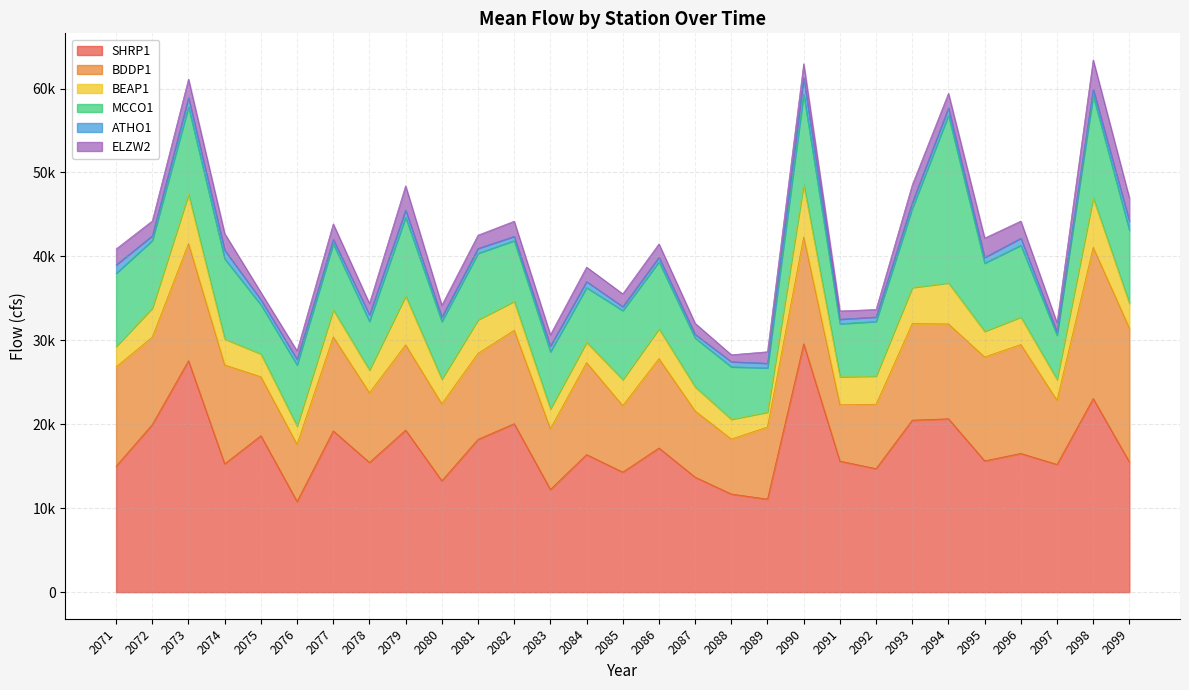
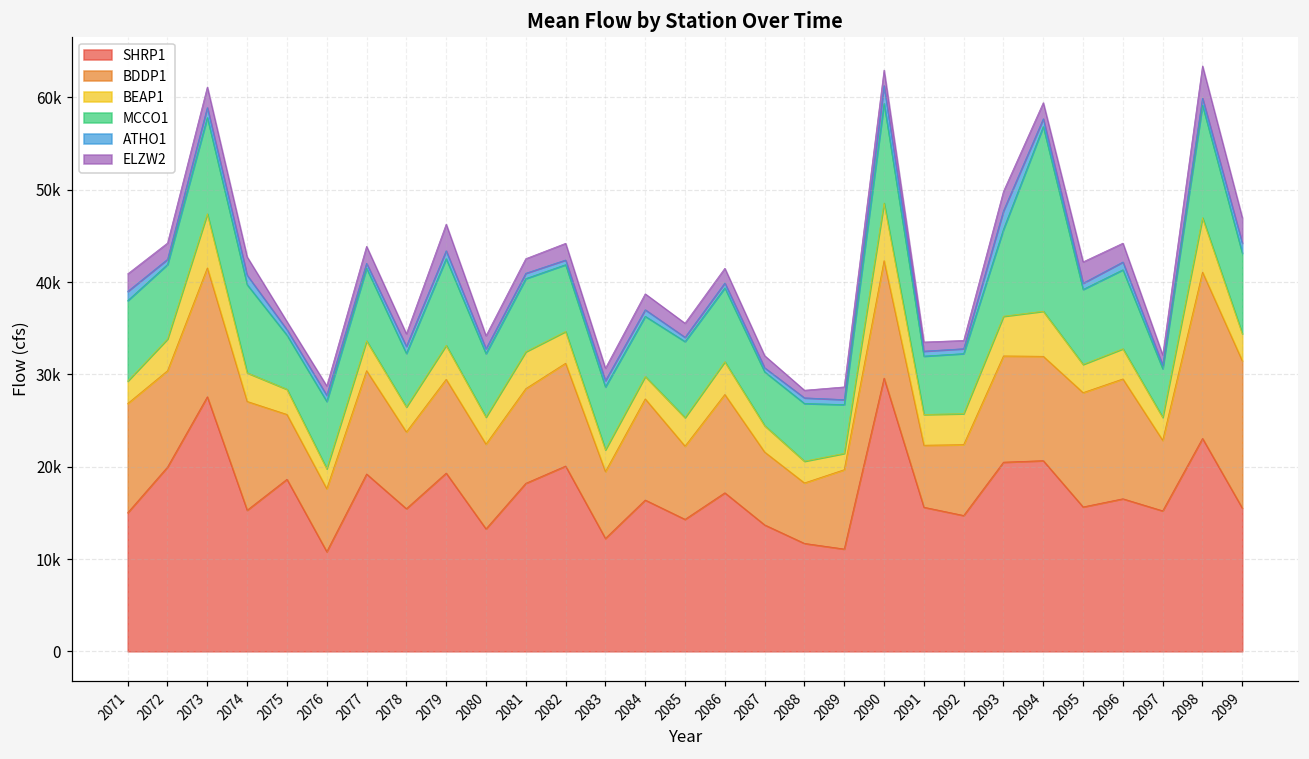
  {
    "BEAP1": {
      "2071": 2000,
      "2072": 3000,
      "2073": 6000,
      "2074": 3000,
      "2075": 3000,
      "2076": 2000,
      "2077": 3000,
      "2078": 3000,
-     "2079": 6000,
+     "2079": 4000,
      "2080": 3000,
      "2081": 4000,
      "2082": 3000,
      "2083": 2000,
      "2084": 2000,
      "2085": 3000,
      "2086": 4000,
      "2087": 3000,
      "2088": 2000,
      "2089": 2000,
      "2090": 6000,
      "2091": 3000,
      "2092": 3000,
      "2093": 4000,
      "2094": 5000,
      "2095": 3000,
      "2096": 3000,
      "2097": 2000,
      "2098": 6000,
      "2099": 3000
    },
    "MCCO1": {
      "2071": 9000,
      "2072": 8000,
      "2073": 10000,
      "2074": 10000,
      "2075": 6000,
      "2076": 7000,
      "2077": 8000,
      "2078": 6000,
      "2079": 9000,
      "2080": 7000,
      "2081": 8000,
      "2082": 7000,
      "2083": 7000,
      "2084": 7000,
      "2085": 8000,
      "2086": 8000,
      "2087": 6000,
      "2088": 6000,
      "2089": 5000,
      "2090": 11000,
      "2091": 6000,
      "2092": 7000,
      "2093": 9000,
      "2094": 20000,
      "2095": 8000,
      "2096": 9000,
      "2097": 5000,
      "2098": 12000,
      "2099": 9000
    },
    "ATHO1": {
      "2071": 1000,
      "2072": 1000,
      "2073": 1000,
      "2074": 1000,
      "2075": 1000,
      "2076": 1000,
      "2077": 1000,
      "2078": 1000,
      "2079": 1000,
      "2080": 1000,
      "2081": 1000,
      "2082": 1000,
      "2083": 1000,
      "2084": 1000,
      "2085": 0,
      "2086": 1000,
      "2087": 0,
      "2088": 1000,
      "2089": 1000,
      "2090": 2000,
      "2091": 1000,
      "2092": 1000,
-     "2093": 1000,
+     "2093": 2000,
      "2094": 1000,
      "2095": 1000,
      "2096": 1000,
      "2097": 0,
      "2098": 1000,
      "2099": 1000
    },
    "ELZW2": {
      "2071": 2000,
      "2072": 2000,
      "2073": 2000,
      "2074": 2000,
      "2075": 1000,
      "2076": 1000,
      "2077": 2000,
      "2078": 1000,
      "2079": 3000,
      "2080": 1000,
      "2081": 2000,
      "2082": 2000,
      "2083": 1000,
      "2084": 2000,
      "2085": 2000,
      "2086": 2000,
      "2087": 1000,
      "2088": 1000,
      "2089": 1000,
      "2090": 2000,
      "2091": 1000,
      "2092": 1000,
      "2093": 2000,
      "2094": 2000,
      "2095": 2000,
      "2096": 2000,
      "2097": 1000,
      "2098": 3000,
      "2099": 3000
    }
  }
